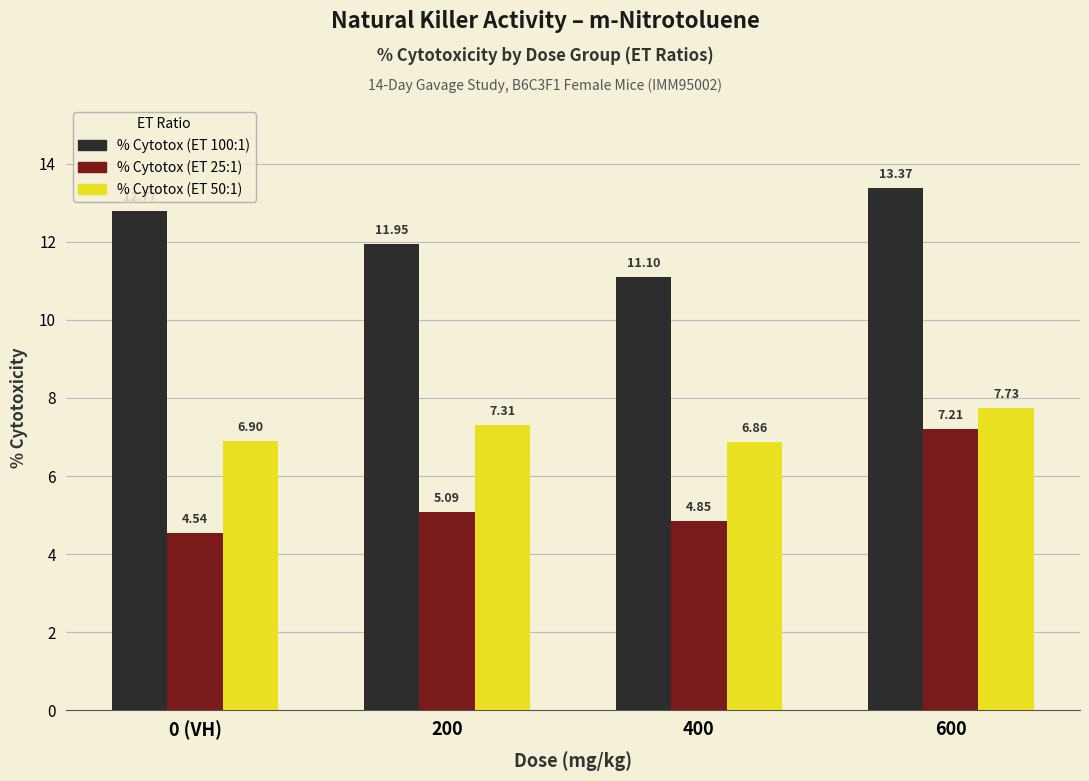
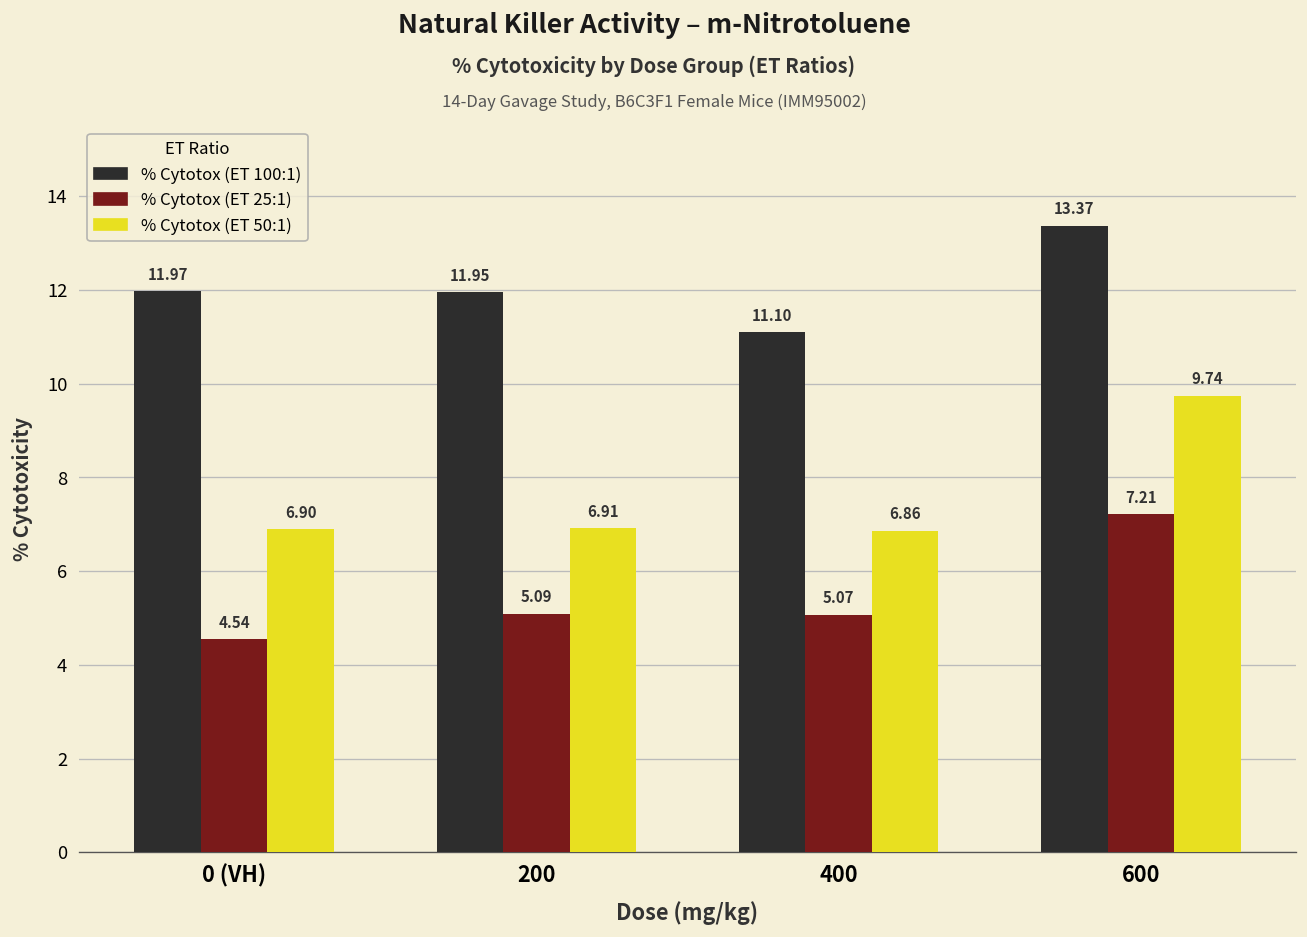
  {
    "% Cytotox (ET 100:1)": {
-     "0 (VH)": 12.8
+     "0 (VH)": 12.0
    },
    "% Cytotox (ET 25:1)": {
      "0 (VH)": 4.54,
      "200": 5.09,
-     "400": 4.85,
+     "400": 5.07,
      "600": 7.21
    },
    "% Cytotox (ET 50:1)": {
      "0 (VH)": 6.90,
-     "200": 7.31,
+     "200": 6.91,
      "400": 6.86,
-     "600": 7.73
+     "600": 9.74
    }
  }
